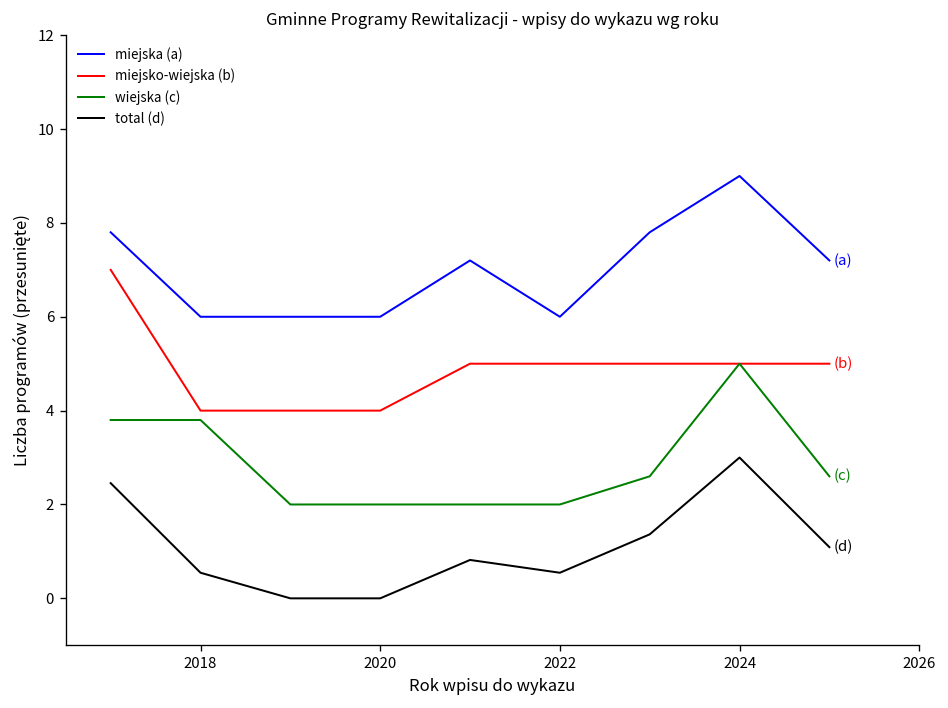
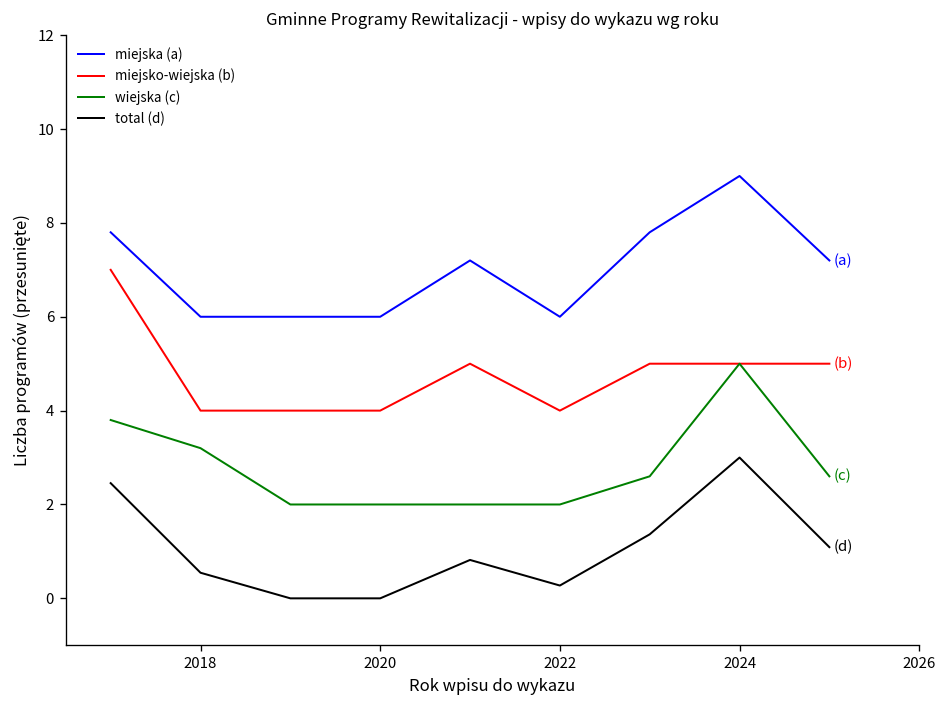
  {
    "miejska (a)": {
      "2018": 6.0,
      "2020": 6.0,
      "2022": 6.0,
      "2024": 9.0
    },
    "miejsko-wiejska (b)": {
      "2018": 4.0,
      "2020": 4.0,
-     "2022": 5.0
+     "2022": 4.0
    },
    "wiejska (c)": {
-     "2018": 3.8,
+     "2018": 3.2,
      "2020": 2.0,
      "2022": 2.0
    },
    "total (d)": {
      "2018": 0.5,
      "2020": 0.0,
-     "2022": 0.5,
+     "2022": 0.3,
      "2024": 3.0
    }
  }
